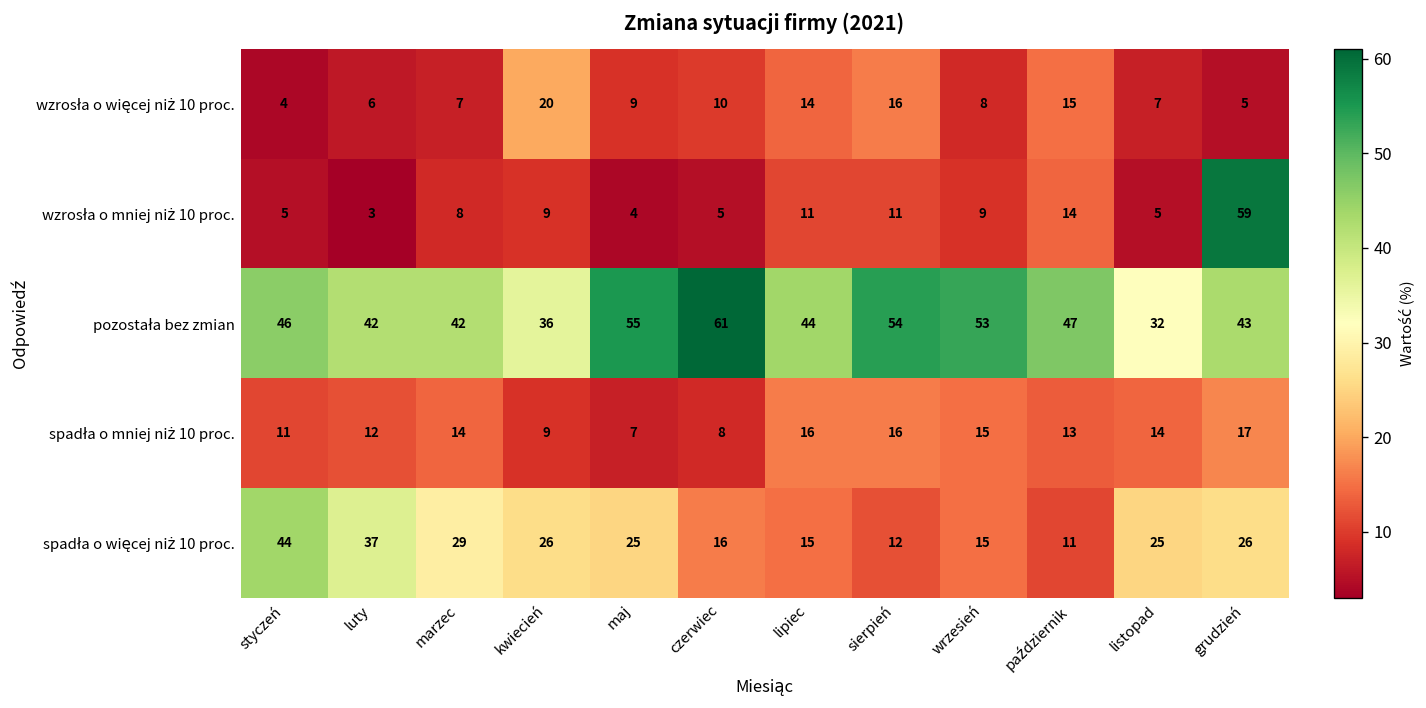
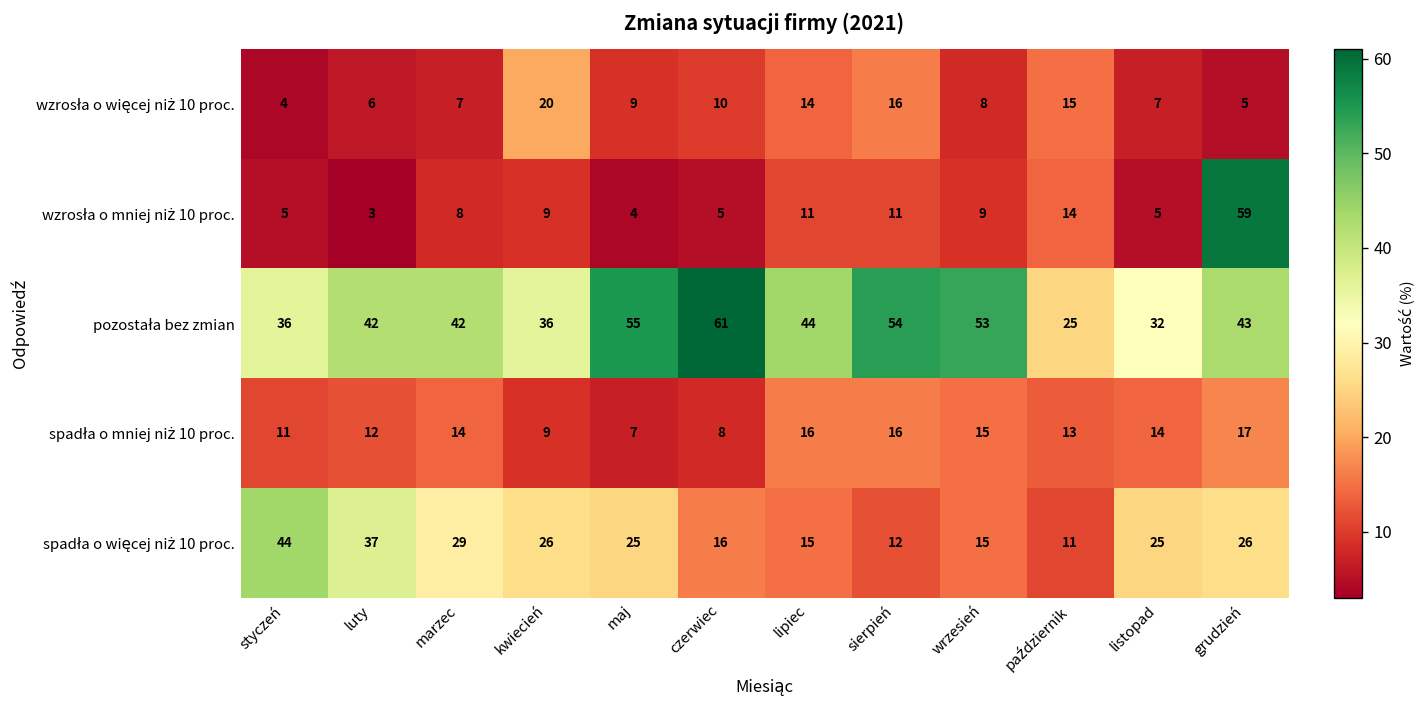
  {
    "wzrosła o więcej niż 10 proc.": {
      "styczeń": 4,
      "luty": 6,
      "marzec": 7,
      "kwiecień": 20,
      "maj": 9,
      "czerwiec": 10,
      "lipiec": 14,
      "sierpień": 16,
      "wrzesień": 8,
      "październik": 15,
      "listopad": 7,
      "grudzień": 5
    },
    "wzrosła o mniej niż 10 proc.": {
      "styczeń": 5,
      "luty": 3,
      "marzec": 8,
      "kwiecień": 9,
      "maj": 4,
      "czerwiec": 5,
      "lipiec": 11,
      "sierpień": 11,
      "wrzesień": 9,
      "październik": 14,
      "listopad": 5,
      "grudzień": 59
    },
    "pozostała bez zmian": {
-     "styczeń": 46,
+     "styczeń": 36,
      "luty": 42,
      "marzec": 42,
      "kwiecień": 36,
      "maj": 55,
      "czerwiec": 61,
      "lipiec": 44,
      "sierpień": 54,
      "wrzesień": 53,
-     "październik": 47,
+     "październik": 25,
      "listopad": 32,
      "grudzień": 43
    },
    "spadła o mniej niż 10 proc.": {
      "styczeń": 11,
      "luty": 12,
      "marzec": 14,
      "kwiecień": 9,
      "maj": 7,
      "czerwiec": 8,
      "lipiec": 16,
      "sierpień": 16,
      "wrzesień": 15,
      "październik": 13,
      "listopad": 14,
      "grudzień": 17
    },
    "spadła o więcej niż 10 proc.": {
      "styczeń": 44,
      "luty": 37,
      "marzec": 29,
      "kwiecień": 26,
      "maj": 25,
      "czerwiec": 16,
      "lipiec": 15,
      "sierpień": 12,
      "wrzesień": 15,
      "październik": 11,
      "listopad": 25,
      "grudzień": 26
    }
  }
